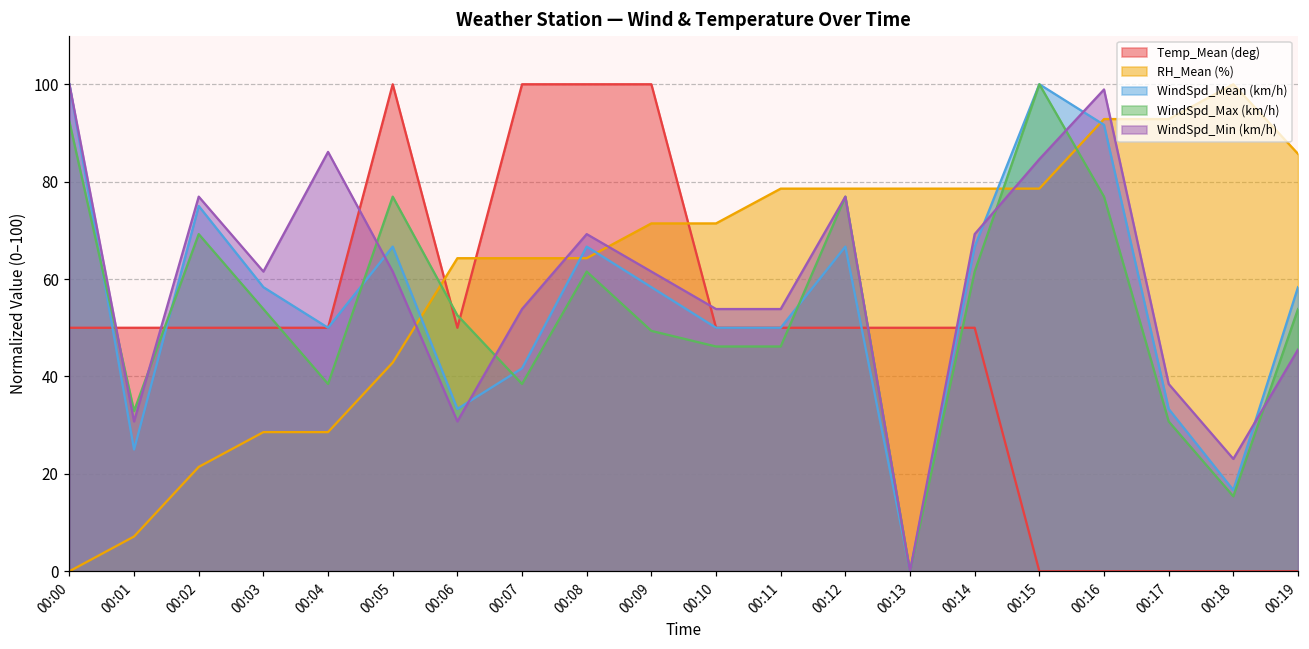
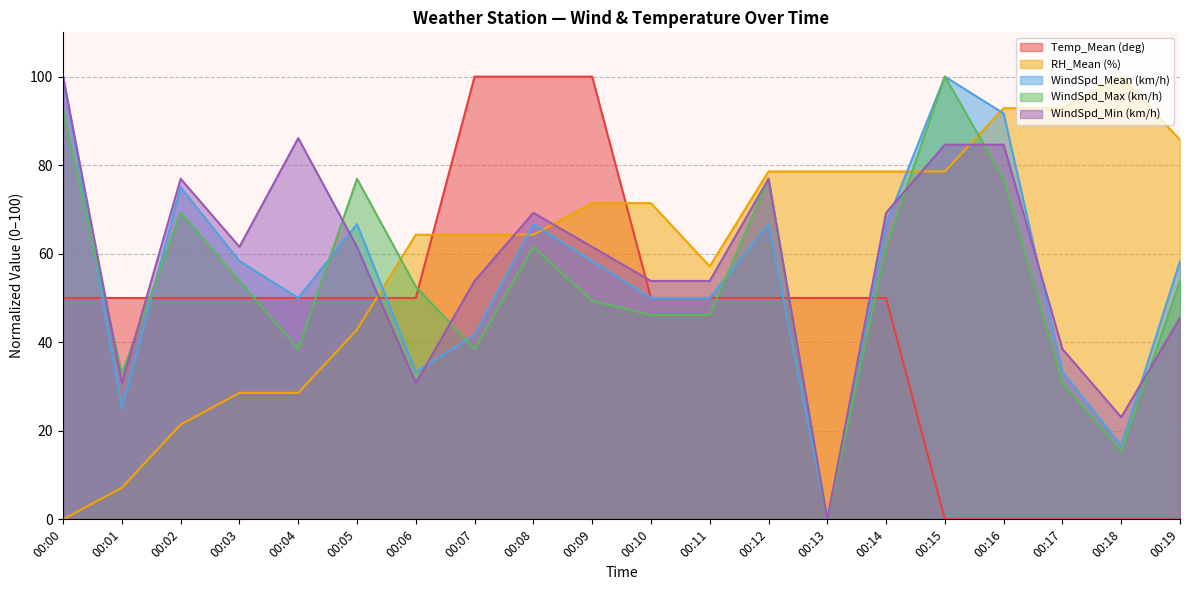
  {
    "Temp_Mean (deg)": {
      "00:00": 50,
      "00:01": 50,
      "00:02": 50,
      "00:03": 50,
-     "00:05": 100,
+     "00:05": 50,
      "00:06": 50,
      "00:07": 100,
      "00:08": 100,
      "00:09": 100,
      "00:12": 50,
      "00:13": 50,
      "00:14": 50,
      "00:15": 0,
      "00:16": 0,
      "00:17": 0,
      "00:18": 0,
      "00:19": 0
    },
    "RH_Mean (%)": {
      "00:00": 0,
      "00:01": 7,
      "00:02": 21,
      "00:03": 29,
      "00:04": 29,
      "00:05": 43,
      "00:06": 64,
      "00:07": 64,
      "00:08": 64,
      "00:09": 71,
      "00:10": 71,
-     "00:11": 79,
+     "00:11": 57,
      "00:12": 79,
      "00:13": 79,
      "00:14": 79,
      "00:15": 79,
      "00:16": 93,
      "00:19": 86
    },
    "WindSpd_Mean (km/h)": {
      "00:01": 25,
      "00:02": 75,
      "00:03": 58,
      "00:05": 67,
      "00:06": 33,
      "00:07": 42,
      "00:08": 67,
      "00:09": 58,
      "00:12": 67,
      "00:14": 67,
      "00:16": 92,
      "00:17": 33,
      "00:18": 17,
      "00:19": 58
    },
    "WindSpd_Max (km/h)": {
      "00:00": 92,
      "00:01": 33,
      "00:02": 69,
      "00:03": 54,
      "00:04": 38,
      "00:05": 77,
      "00:06": 53,
      "00:07": 38,
      "00:08": 62,
      "00:09": 49,
      "00:10": 46,
      "00:11": 46,
      "00:14": 62,
      "00:16": 77,
      "00:17": 31,
      "00:18": 15,
      "00:19": 54
    },
    "WindSpd_Min (km/h)": {
      "00:01": 31,
      "00:02": 77,
      "00:03": 62,
      "00:04": 86,
      "00:05": 62,
      "00:06": 31,
      "00:07": 54,
      "00:08": 69,
      "00:09": 62,
      "00:10": 54,
      "00:11": 54,
      "00:14": 69,
      "00:15": 85,
-     "00:16": 99,
+     "00:16": 85,
      "00:17": 38,
      "00:18": 23,
      "00:19": 46
    }
  }
